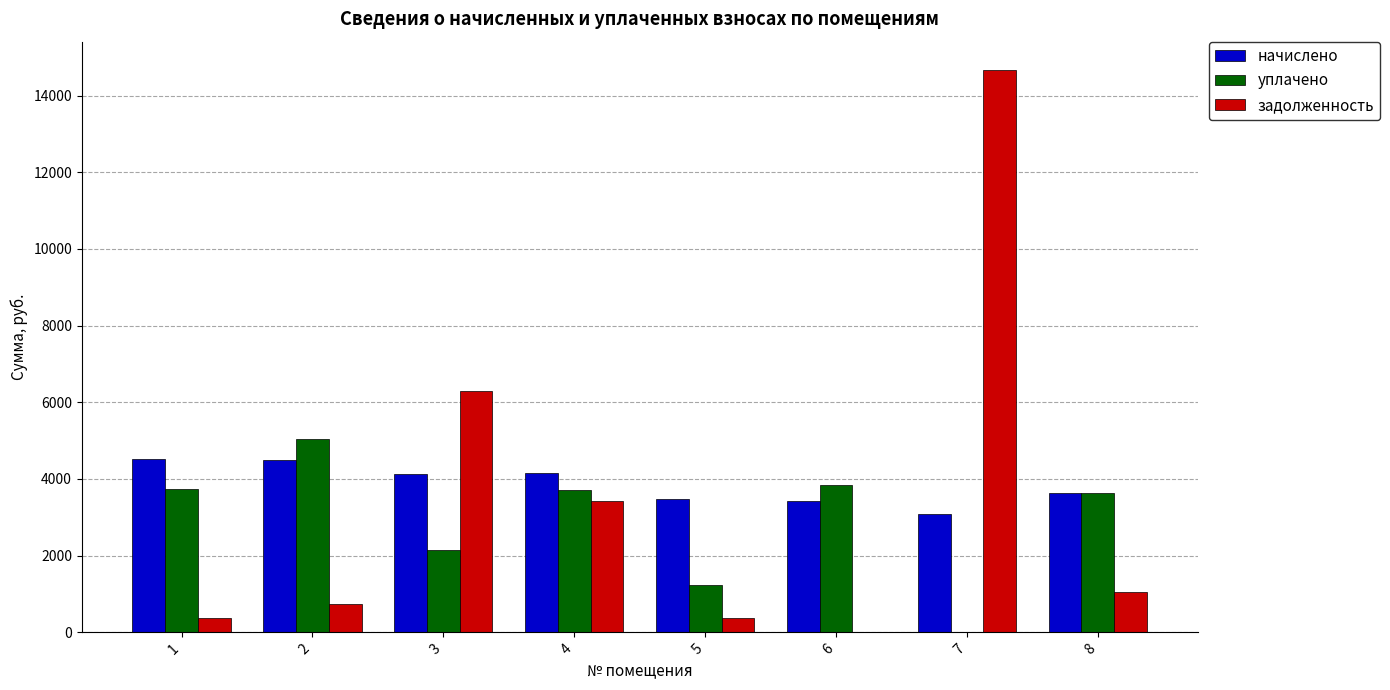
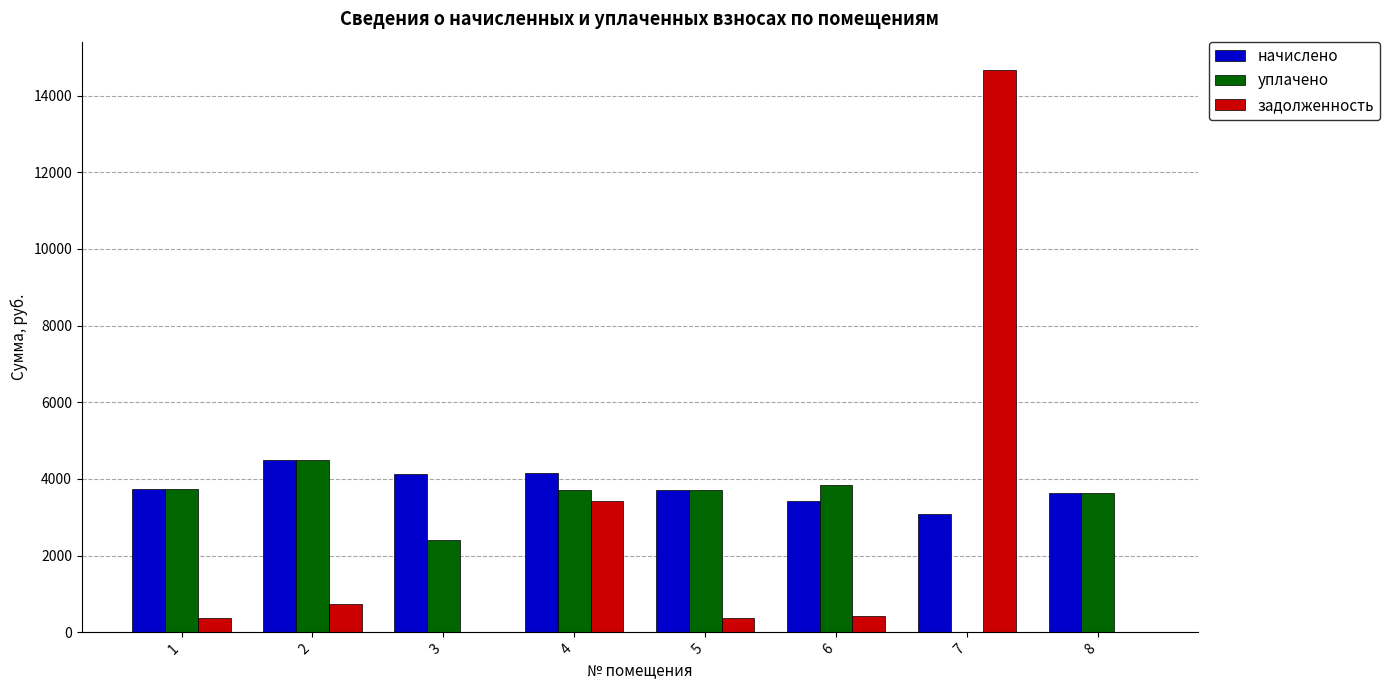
  {
    "начислено": {
-     "1": 4500,
+     "1": 3700,
      "2": 4500,
      "3": 4100,
      "4": 4200,
-     "5": 3500,
+     "5": 3700,
      "6": 3400,
      "7": 3100,
      "8": 3600
    },
    "уплачено": {
      "1": 3700,
-     "2": 5000,
-     "3": 2200,
+     "2": 4500,
+     "3": 2400,
      "4": 3700,
-     "5": 1200,
+     "5": 3700,
      "6": 3800,
      "7": 0,
      "8": 3600
    },
    "задолженность": {
      "1": 400,
      "2": 700,
-     "3": 6300,
+     "3": 0,
      "4": 3400,
      "5": 400,
-     "6": 0,
+     "6": 400,
      "7": 14700,
-     "8": 1000
+     "8": 0
    }
  }
